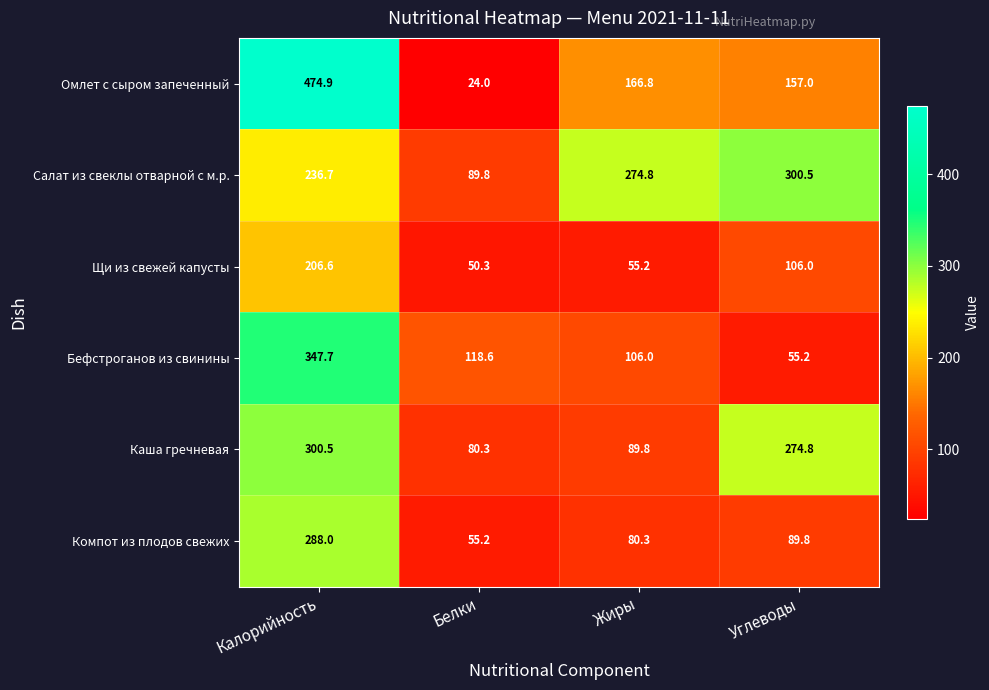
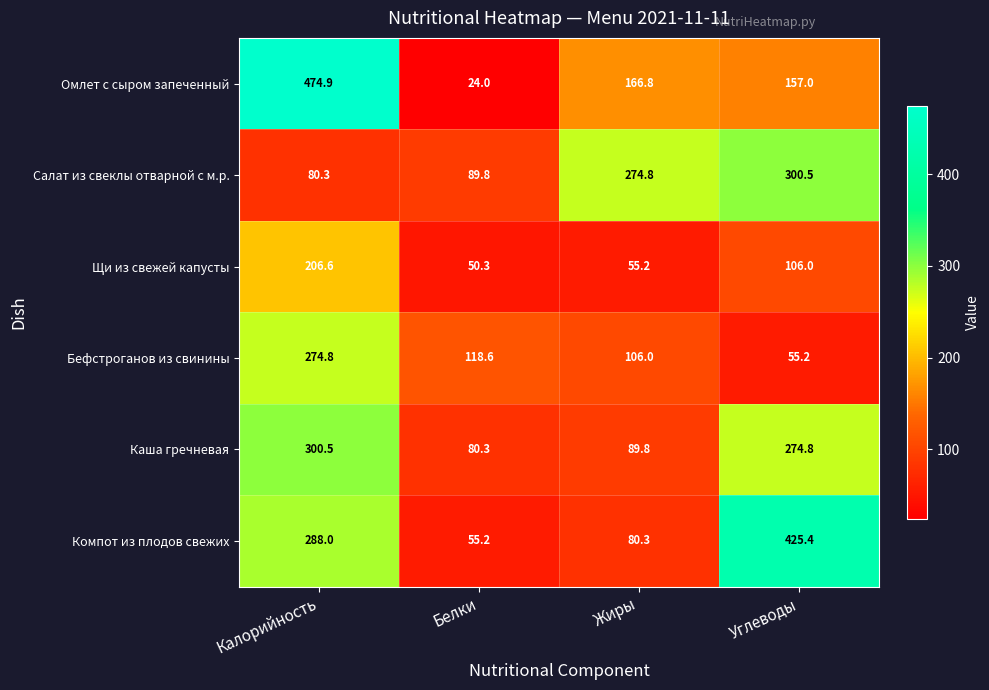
  {
    "Омлет с сыром запеченный": {
      "Калорийность": 474.9,
      "Белки": 24.0,
      "Жиры": 166.8,
      "Углеводы": 157.0
    },
    "Салат из свеклы отварной с м.р.": {
-     "Калорийность": 236.7,
+     "Калорийность": 80.3,
      "Белки": 89.8,
      "Жиры": 274.8,
      "Углеводы": 300.5
    },
    "Щи из свежей капусты": {
      "Калорийность": 206.6,
      "Белки": 50.3,
      "Жиры": 55.2,
      "Углеводы": 106.0
    },
    "Бефстроганов из свинины": {
-     "Калорийность": 347.7,
+     "Калорийность": 274.8,
      "Белки": 118.6,
      "Жиры": 106.0,
      "Углеводы": 55.2
    },
    "Каша гречневая": {
      "Калорийность": 300.5,
      "Белки": 80.3,
      "Жиры": 89.8,
      "Углеводы": 274.8
    },
    "Компот из плодов свежих": {
      "Калорийность": 288.0,
      "Белки": 55.2,
      "Жиры": 80.3,
-     "Углеводы": 89.8
+     "Углеводы": 425.4
    }
  }
